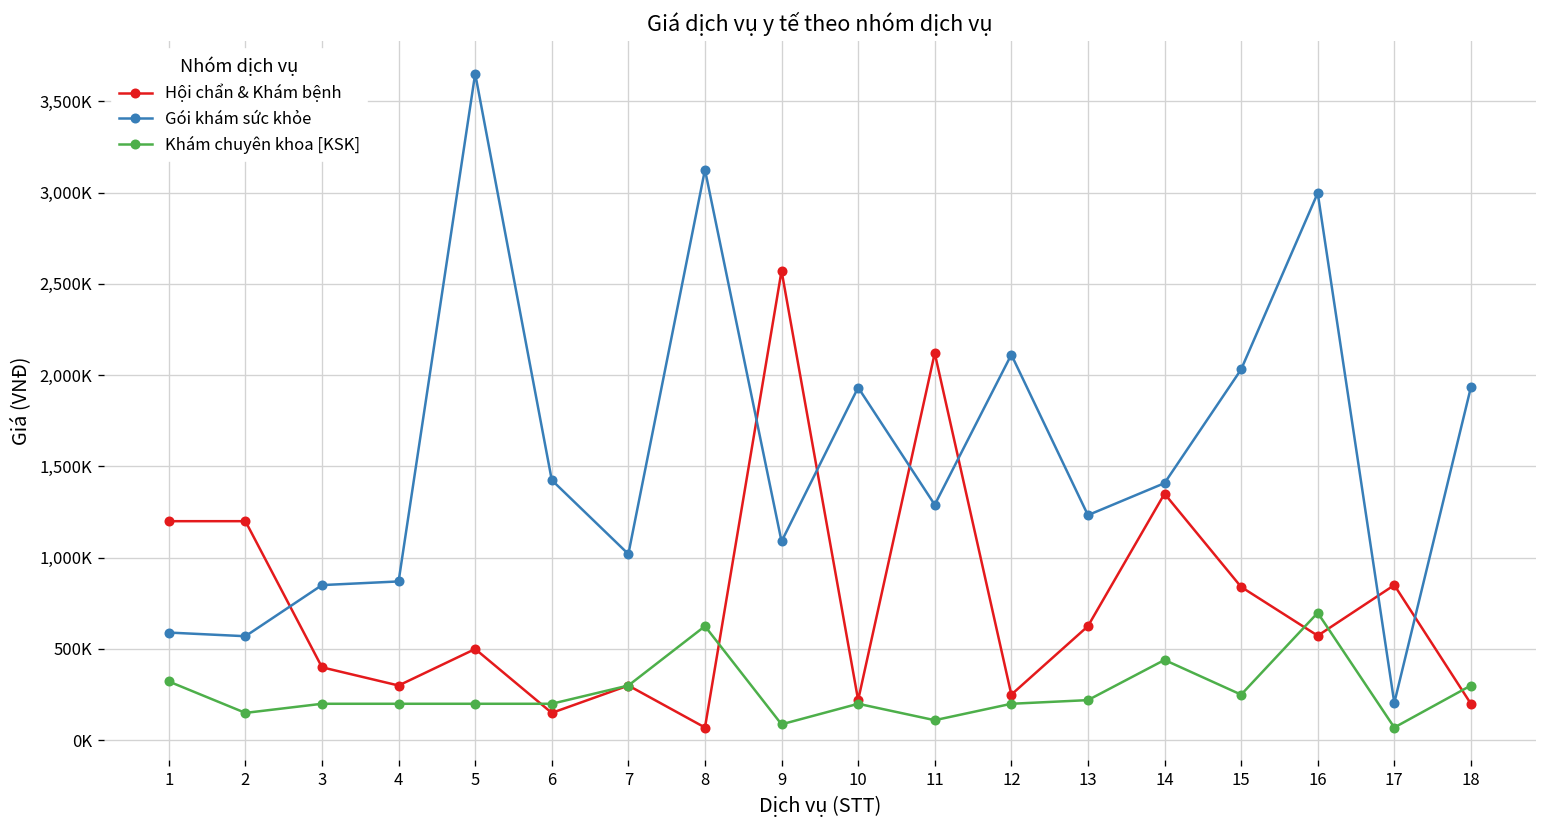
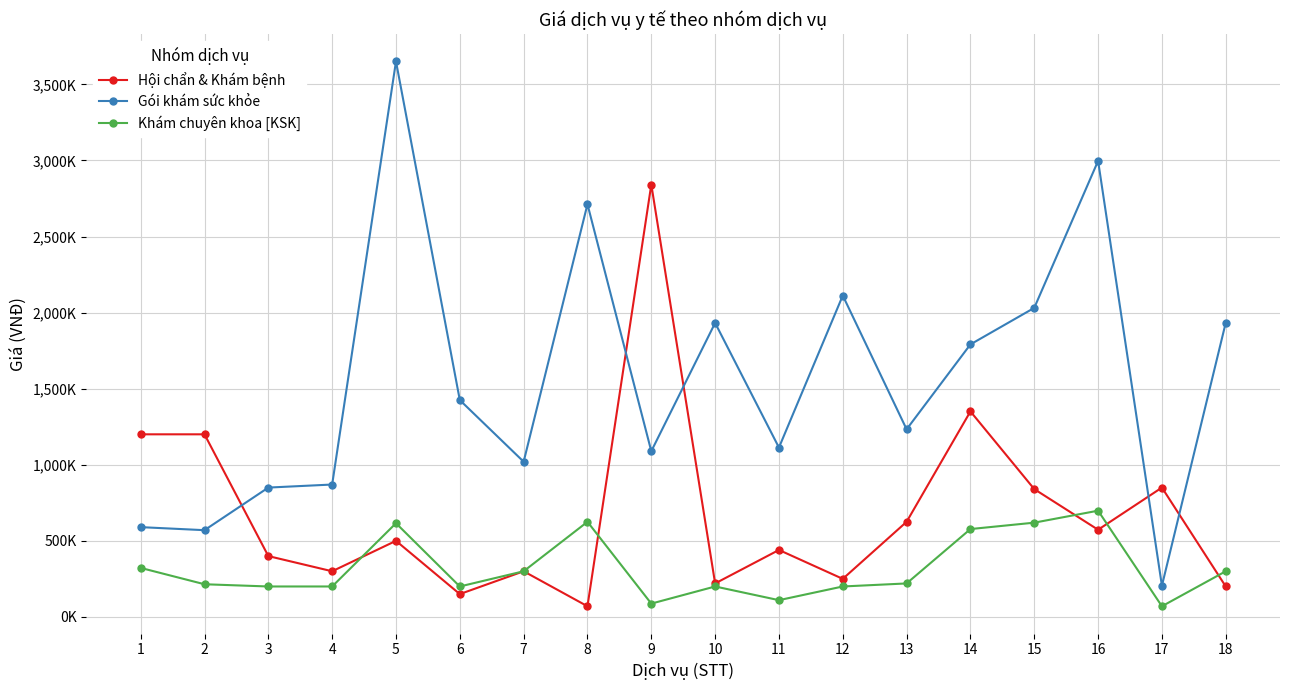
  {
    "Hội chẩn & Khám bệnh": {
      "1": "1,200,000",
      "2": "1,200,000",
      "3": "400,000",
      "4": "300,000",
      "5": "500,000",
      "6": "150,000",
      "8": "70,000",
-     "9": "2,570,000",
+     "9": "2,840,000",
      "10": "220,000",
-     "11": "2,120,000",
+     "11": "440,000",
      "12": "250,000",
      "13": "630,000",
      "14": "1,350,000",
      "15": "840,000",
      "16": "570,000",
      "17": "850,000",
      "18": "200,000"
    },
    "Gói khám sức khỏe": {
      "1": "590,000",
      "2": "570,000",
      "3": "850,000",
      "4": "870,000",
      "5": "3,650,000",
      "6": "1,430,000",
      "7": "1,020,000",
-     "8": "3,130,000",
+     "8": "2,710,000",
      "9": "1,090,000",
      "10": "1,930,000",
-     "11": "1,290,000",
+     "11": "1,110,000",
      "12": "2,110,000",
      "13": "1,230,000",
-     "14": "1,410,000",
+     "14": "1,790,000",
      "15": "2,030,000",
      "16": "3,000,000",
      "17": "200,000",
      "18": "1,930,000"
    },
    "Khám chuyên khoa [KSK]": {
      "1": "320,000",
-     "2": "150,000",
+     "2": "210,000",
      "3": "200,000",
      "4": "200,000",
-     "5": "200,000",
+     "5": "620,000",
      "6": "200,000",
      "8": "630,000",
      "9": "90,000",
      "10": "200,000",
      "11": "110,000",
      "12": "200,000",
      "13": "220,000",
-     "14": "440,000",
-     "15": "250,000",
+     "14": "580,000",
+     "15": "620,000",
      "16": "700,000",
      "17": "70,000",
      "18": "300,000"
    }
  }
